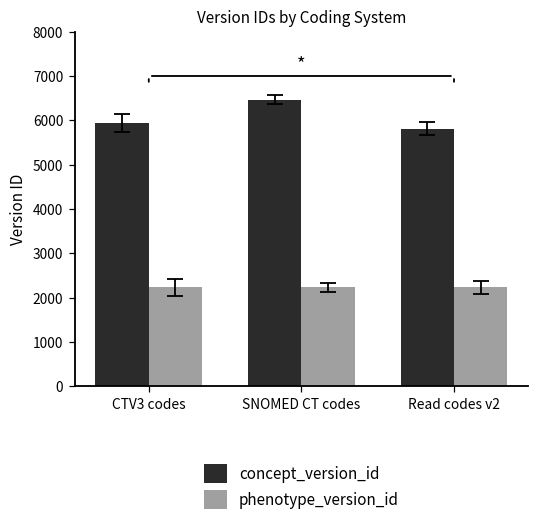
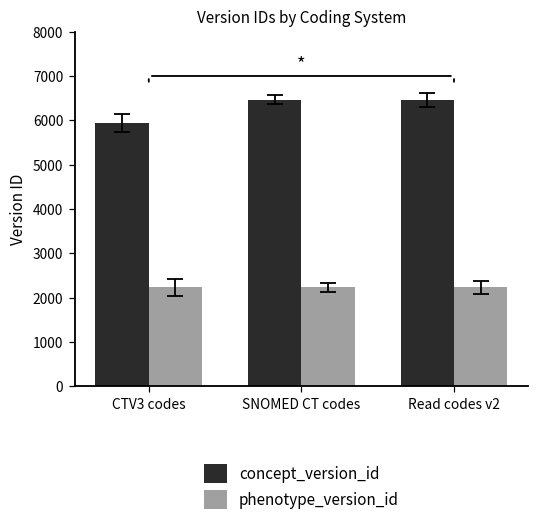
  {
    "concept_version_id": {
      "CTV3 codes": 5900,
      "SNOMED CT codes": 6500,
-     "Read codes v2": 5800
+     "Read codes v2": 6500
    },
    "phenotype_version_id": {
      "CTV3 codes": 2200,
      "SNOMED CT codes": 2200,
      "Read codes v2": 2200
    }
  }
